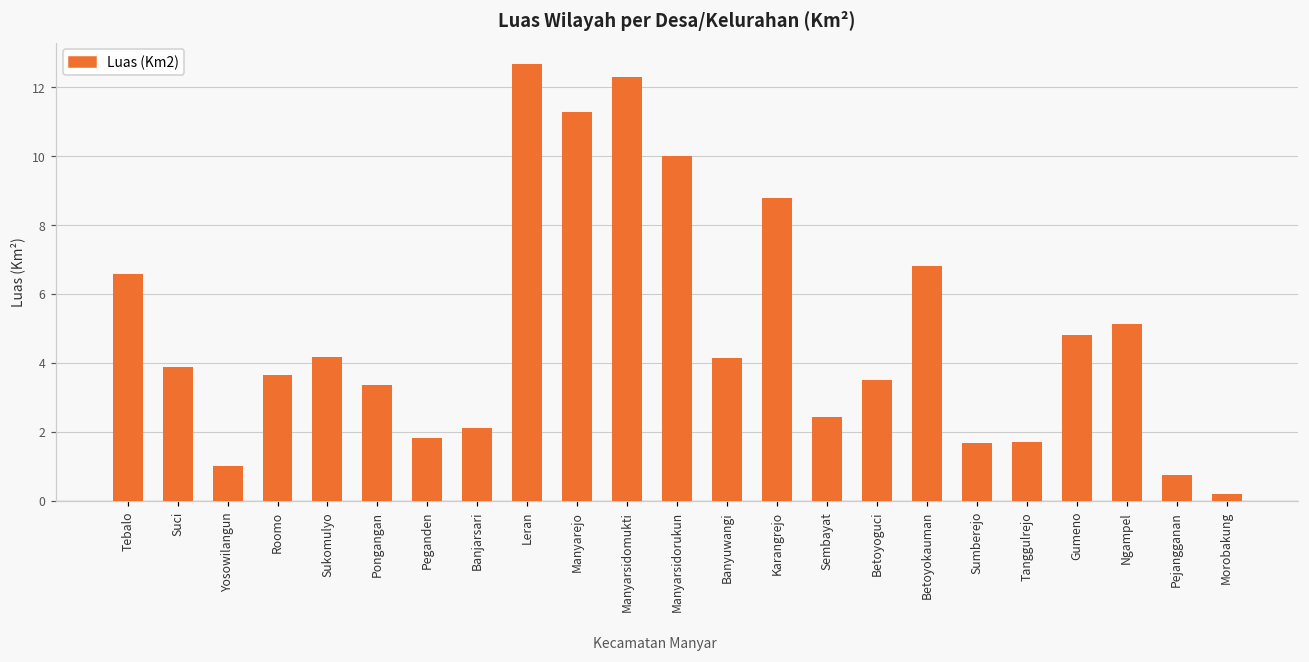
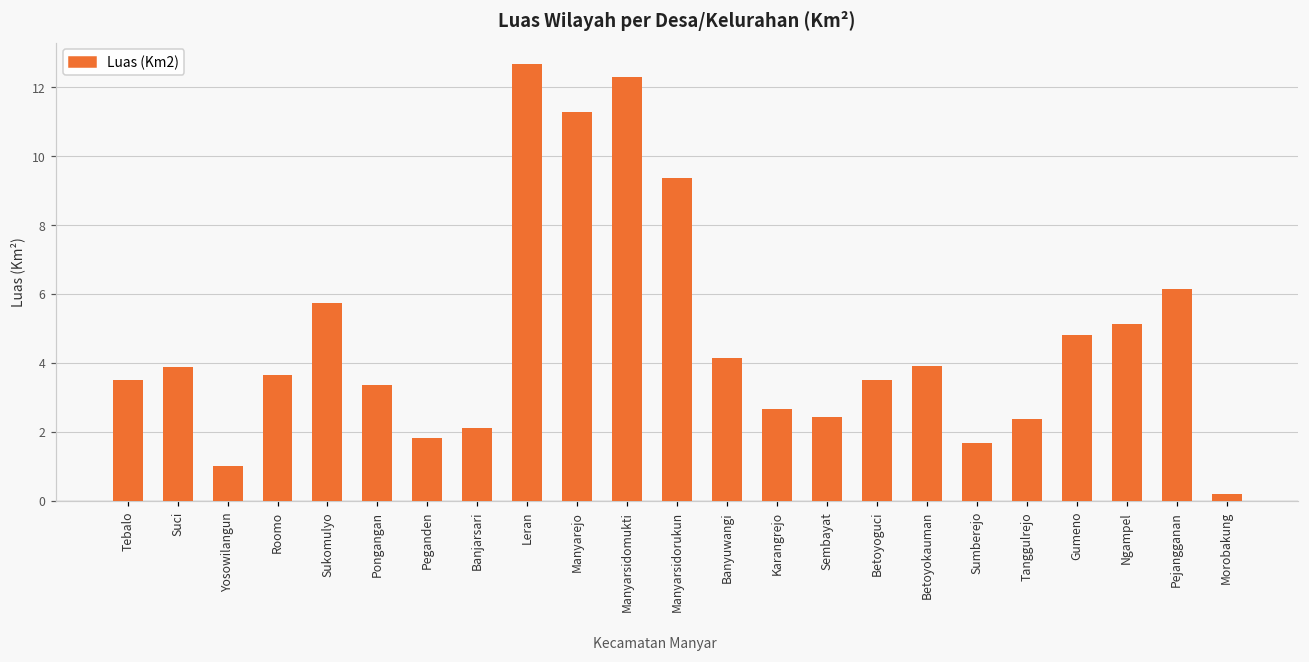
  {
-   "Tebalo": 6.6,
+   "Tebalo": 3.5,
    "Suci": 3.9,
    "Yosowilangun": 1.0,
    "Roomo": 3.7,
-   "Sukomulyo": 4.2,
+   "Sukomulyo": 5.8,
    "Pongangan": 3.4,
    "Peganden": 1.8,
    "Banjarsari": 2.1,
    "Leran": 12.7,
    "Manyarejo": 11.3,
    "Manyarsidomukti": 12.3,
-   "Manyarsidorukun": 10.0,
+   "Manyarsidorukun": 9.4,
    "Banyuwangi": 4.1,
-   "Karangrejo": 8.8,
+   "Karangrejo": 2.7,
    "Sembayat": 2.4,
    "Betoyoguci": 3.5,
-   "Betoyokauman": 6.8,
+   "Betoyokauman": 3.9,
    "Sumberejo": 1.7,
-   "Tanggulrejo": 1.7,
+   "Tanggulrejo": 2.4,
    "Gumeno": 4.8,
    "Ngampel": 5.1,
-   "Pejangganan": 0.8,
+   "Pejangganan": 6.2,
    "Morobakung": 0.2
  }
